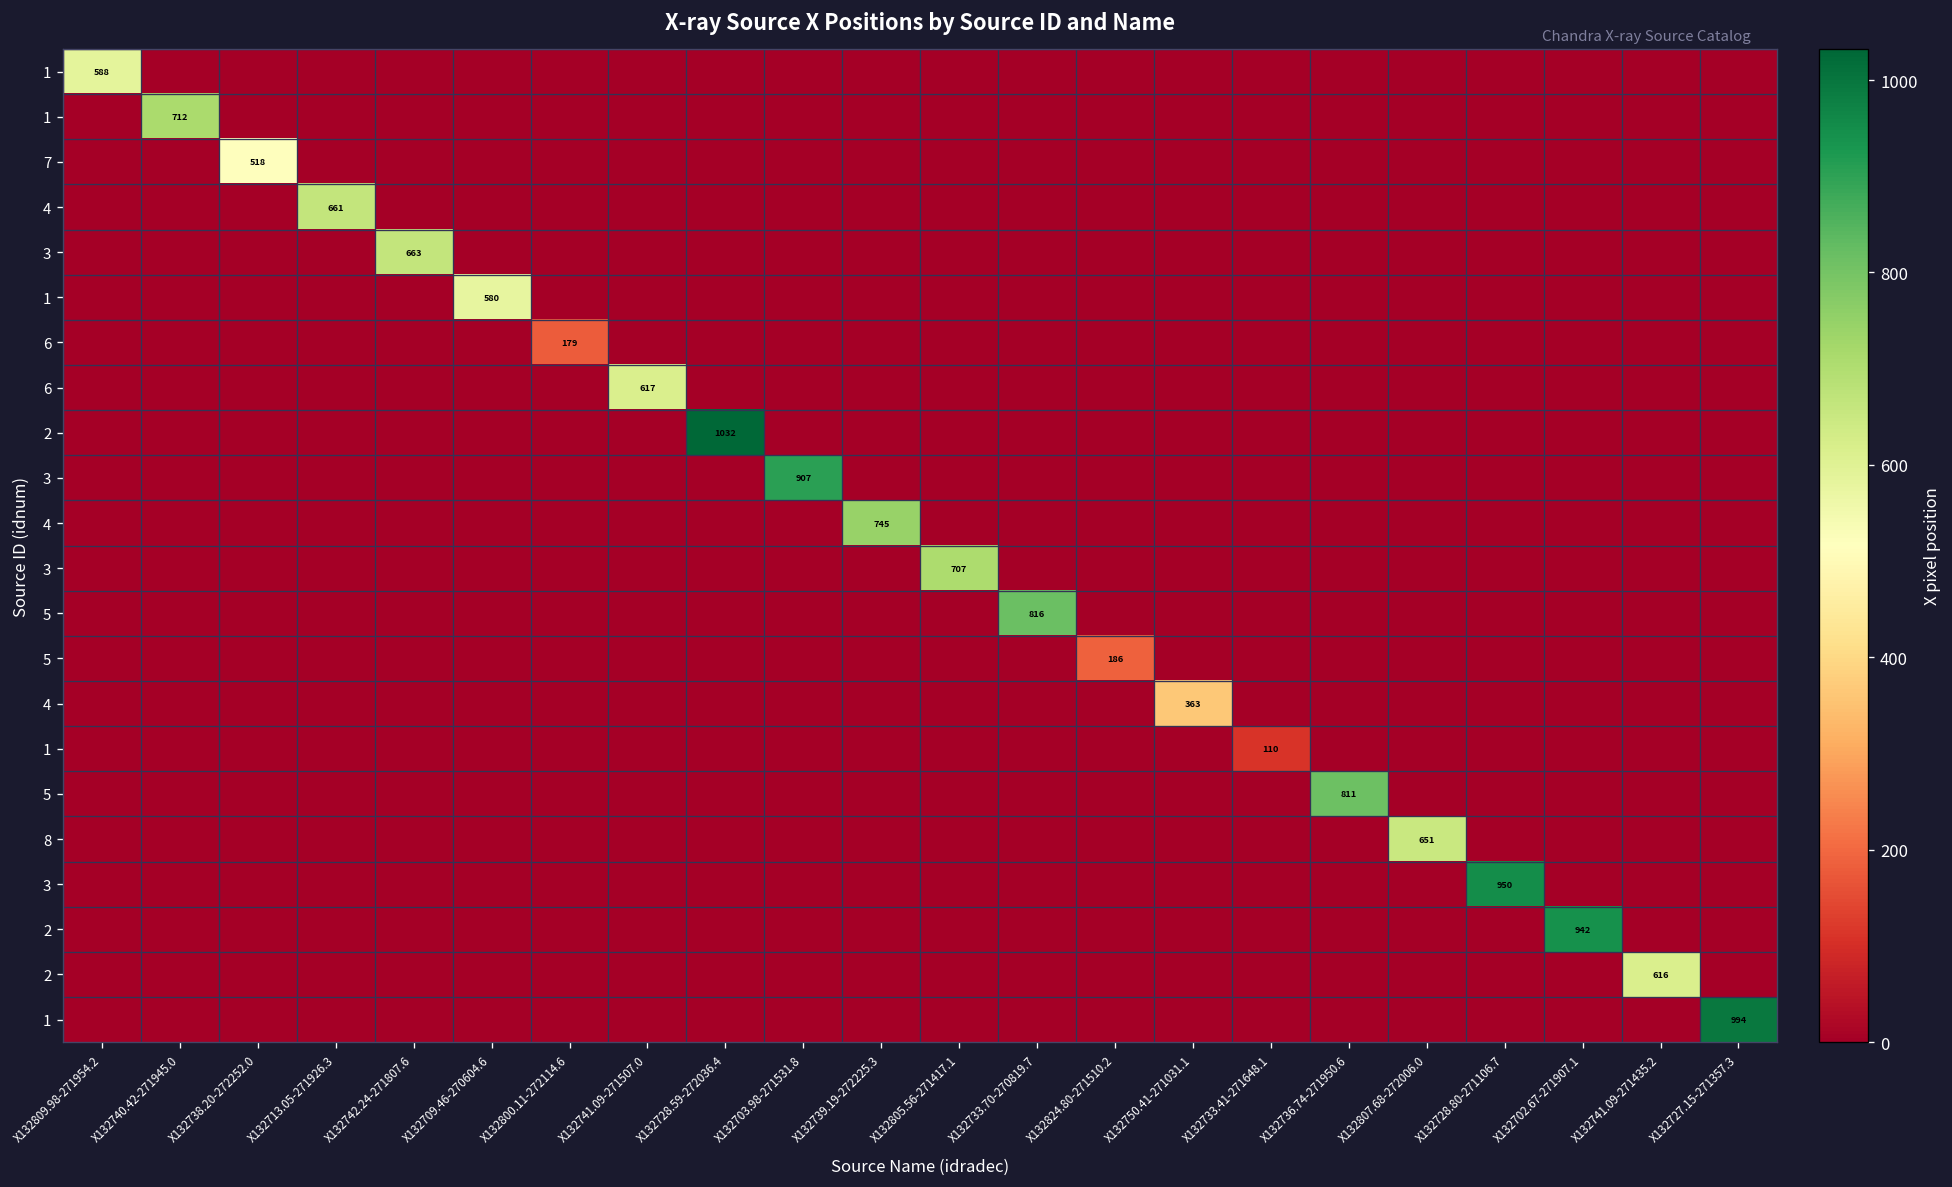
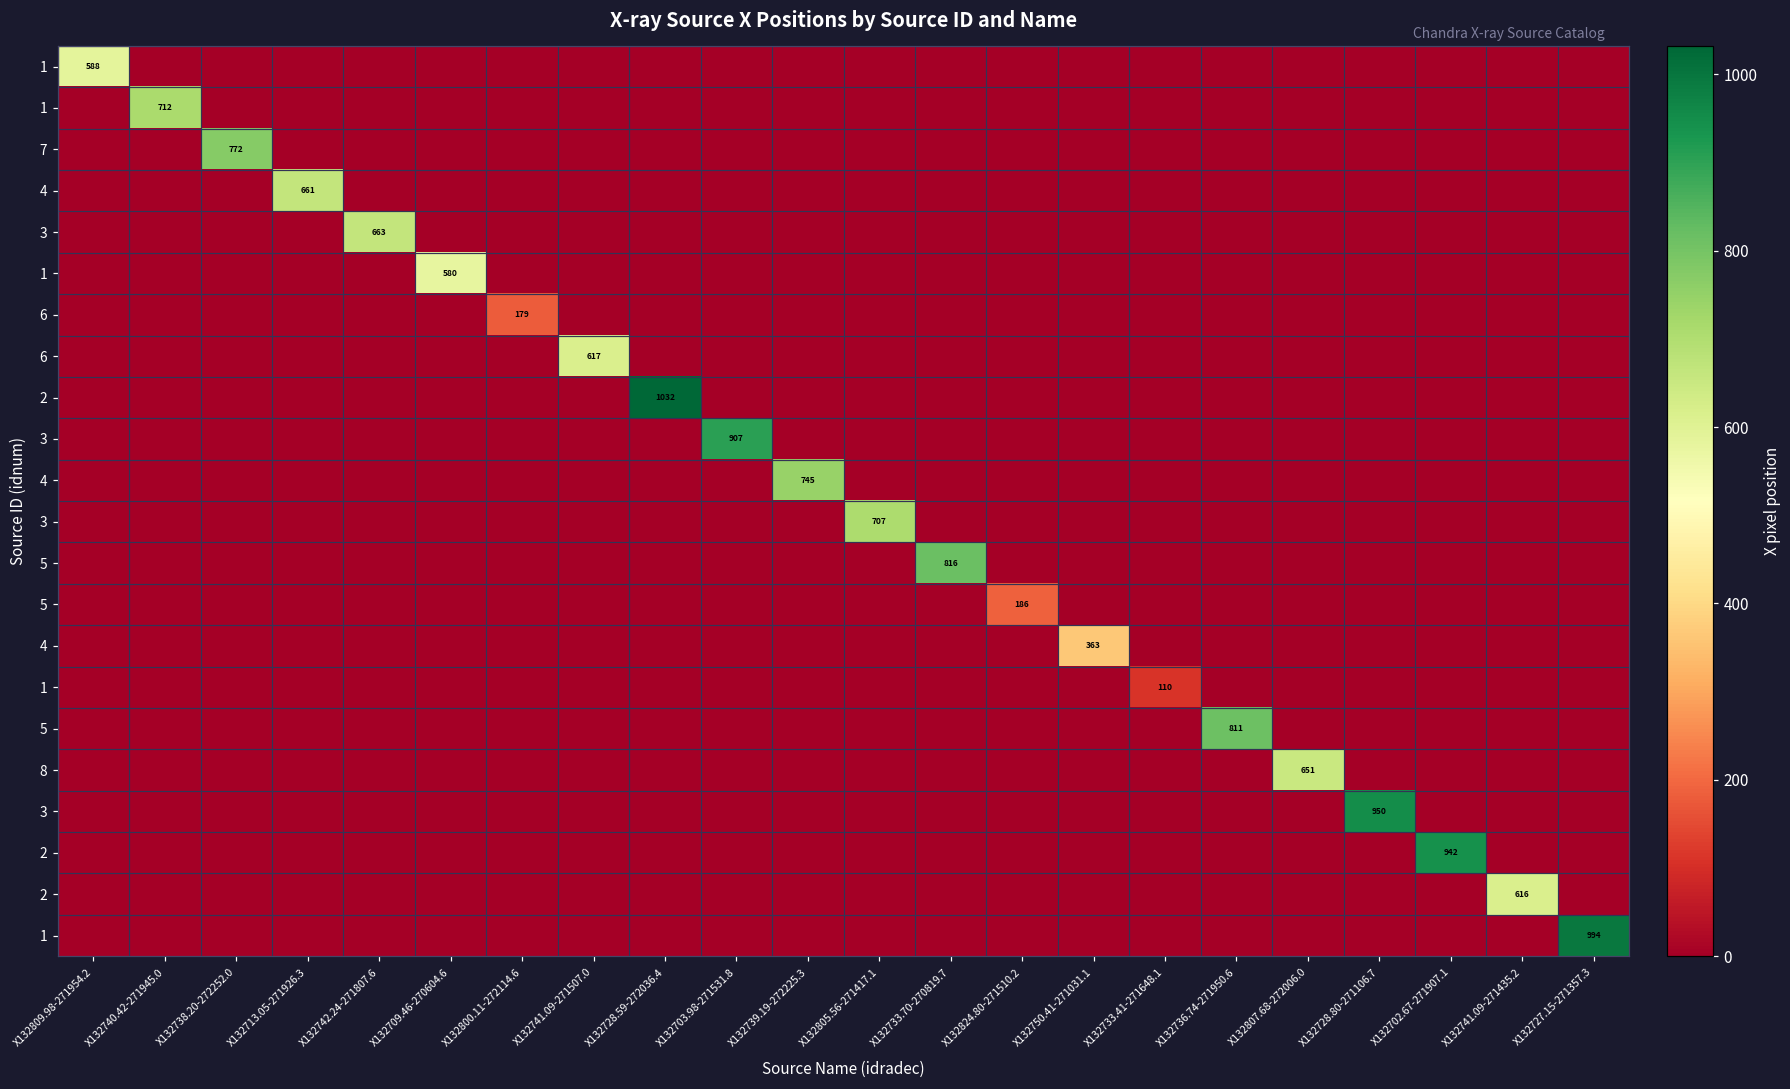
  {
    "7": {
-     "X132738.20-272252.0": 518
+     "X132738.20-272252.0": 772
    },
    "8": {
      "X132807.68-272006.0": 651
    }
  }
